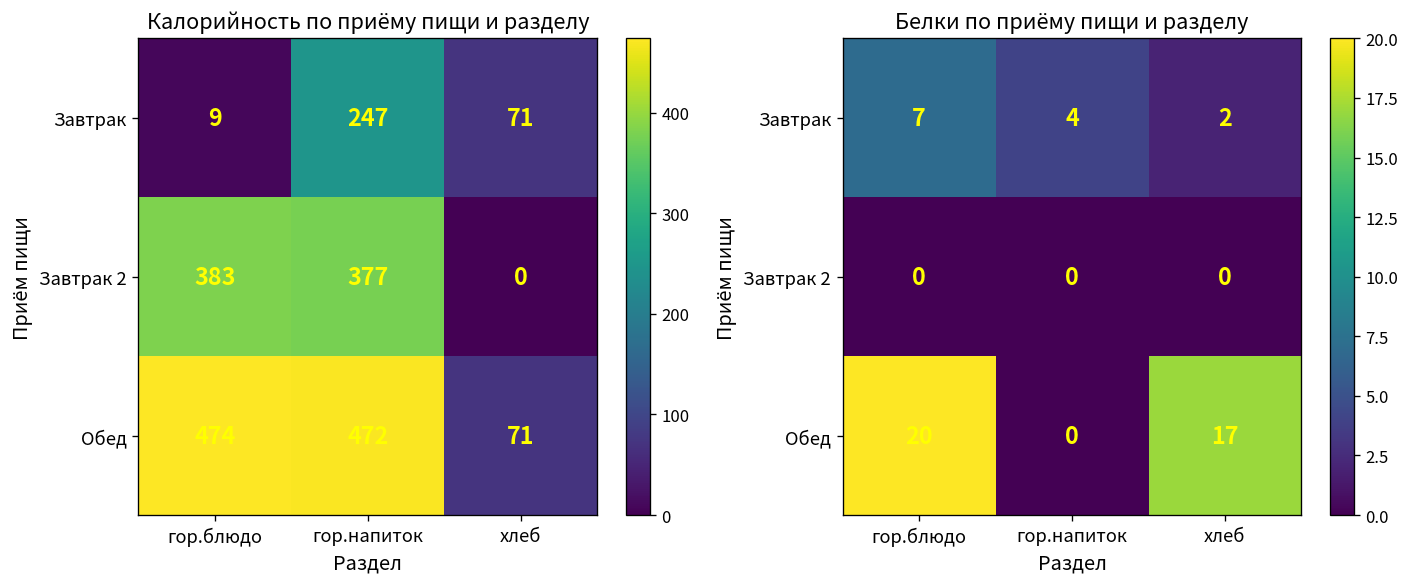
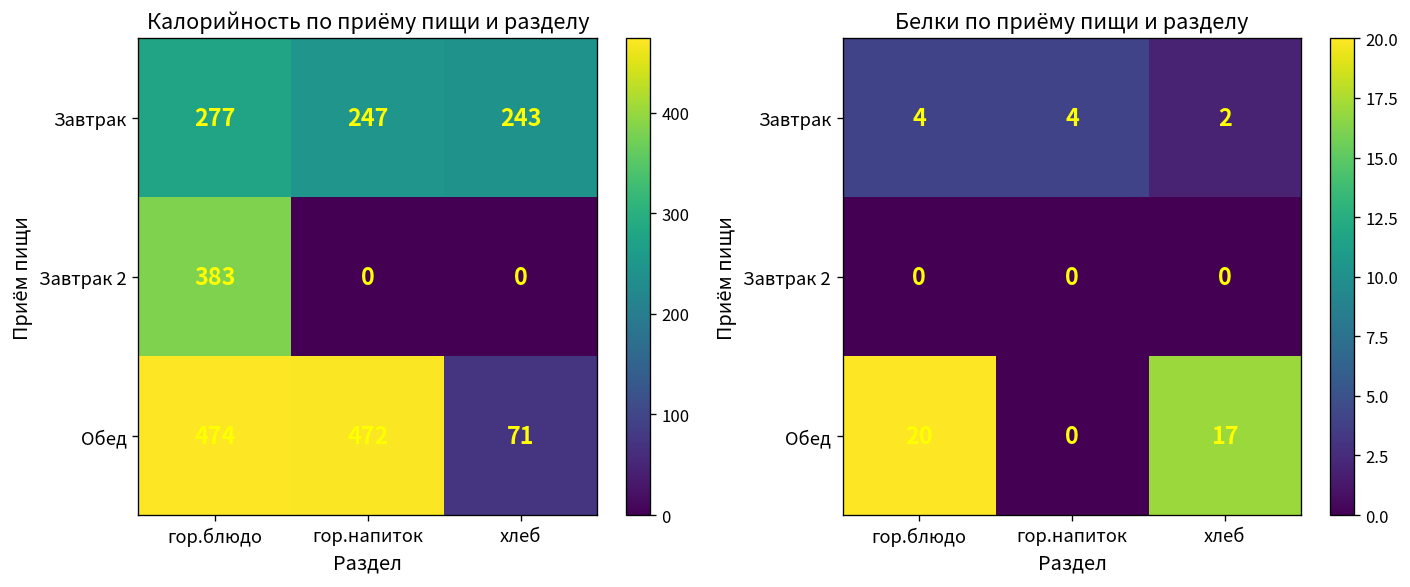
  {
    "Калорийность по приёму пищи и разделу": {
      "Завтрак": {
-       "гор.блюдо": 9,
+       "гор.блюдо": 277,
        "гор.напиток": 247,
-       "хлеб": 71
+       "хлеб": 243
      },
      "Завтрак 2": {
        "гор.блюдо": 383,
-       "гор.напиток": 377,
+       "гор.напиток": 0,
        "хлеб": 0
      },
      "Обед": {
        "хлеб": 71
      }
    },
    "Белки по приёму пищи и разделу": {
      "Завтрак": {
-       "гор.блюдо": 7,
+       "гор.блюдо": 4,
        "гор.напиток": 4,
        "хлеб": 2
      },
      "Завтрак 2": {
        "гор.блюдо": 0,
        "гор.напиток": 0,
        "хлеб": 0
      },
      "Обед": {
        "гор.напиток": 0,
        "хлеб": 17
      }
    }
  }
